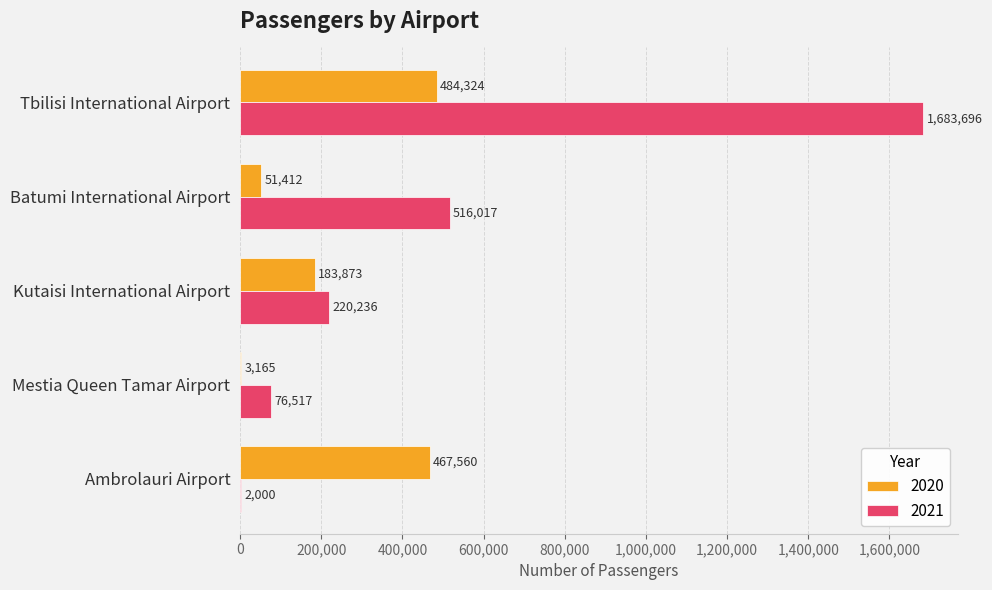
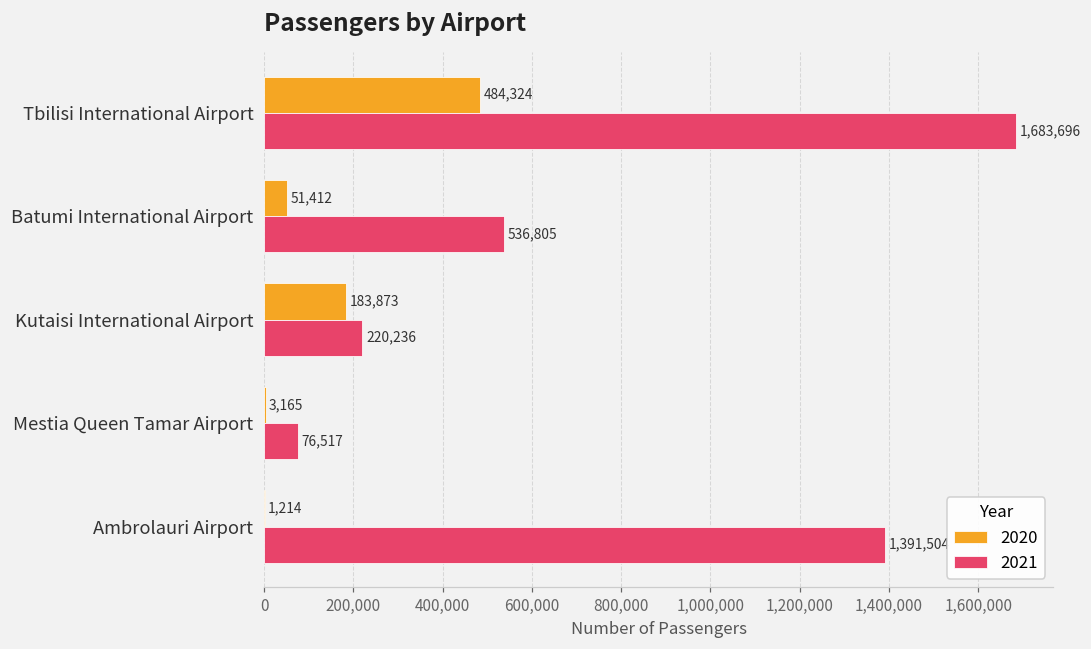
  {
    "2020": {
      "Tbilisi International Airport": "484,324",
      "Batumi International Airport": "51,412",
      "Kutaisi International Airport": "183,873",
      "Mestia Queen Tamar Airport": "3,165",
-     "Ambrolauri Airport": "467,560"
+     "Ambrolauri Airport": "1,214"
    },
    "2021": {
      "Tbilisi International Airport": "1,683,696",
-     "Batumi International Airport": "516,017",
+     "Batumi International Airport": "536,805",
      "Kutaisi International Airport": "220,236",
      "Mestia Queen Tamar Airport": "76,517",
-     "Ambrolauri Airport": "2,000"
+     "Ambrolauri Airport": "1,391,504"
    }
  }
